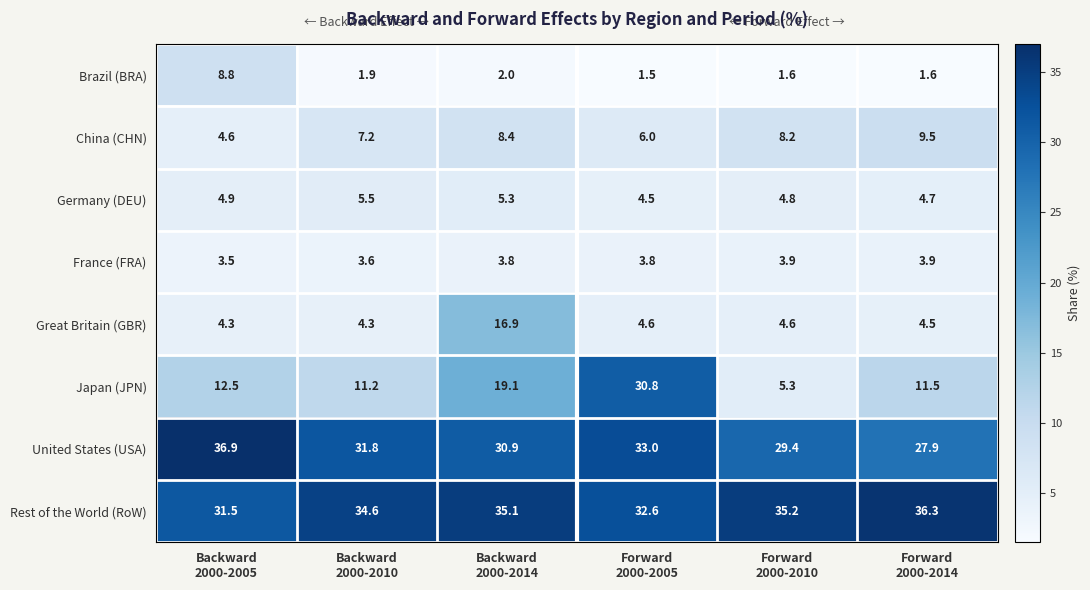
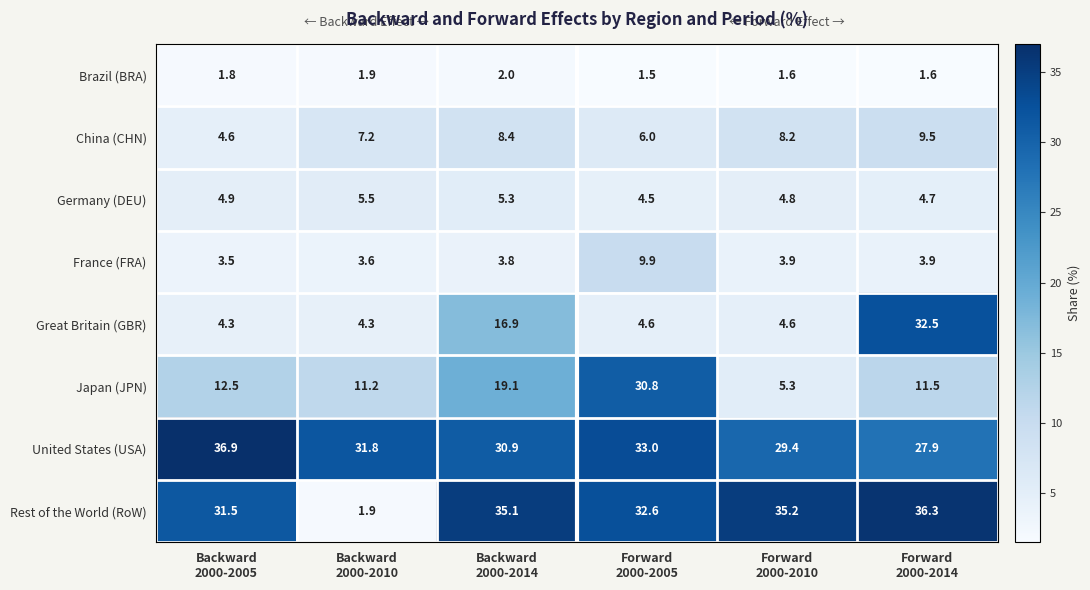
  {
    "Brazil (BRA)": {
-     "Backward 2000-2005": 8.8,
+     "Backward 2000-2005": 1.8,
      "Backward 2000-2010": 1.9,
      "Backward 2000-2014": 2.0,
      "Forward 2000-2005": 1.5,
      "Forward 2000-2010": 1.6,
      "Forward 2000-2014": 1.6
    },
    "China (CHN)": {
      "Backward 2000-2005": 4.6,
      "Backward 2000-2010": 7.2,
      "Backward 2000-2014": 8.4,
      "Forward 2000-2005": 6.0,
      "Forward 2000-2010": 8.2,
      "Forward 2000-2014": 9.5
    },
    "Germany (DEU)": {
      "Backward 2000-2005": 4.9,
      "Backward 2000-2010": 5.5,
      "Backward 2000-2014": 5.3,
      "Forward 2000-2005": 4.5,
      "Forward 2000-2010": 4.8,
      "Forward 2000-2014": 4.7
    },
    "France (FRA)": {
      "Backward 2000-2005": 3.5,
      "Backward 2000-2010": 3.6,
      "Backward 2000-2014": 3.8,
-     "Forward 2000-2005": 3.8,
+     "Forward 2000-2005": 9.9,
      "Forward 2000-2010": 3.9,
      "Forward 2000-2014": 3.9
    },
    "Great Britain (GBR)": {
      "Backward 2000-2005": 4.3,
      "Backward 2000-2010": 4.3,
      "Backward 2000-2014": 16.9,
      "Forward 2000-2005": 4.6,
      "Forward 2000-2010": 4.6,
-     "Forward 2000-2014": 4.5
+     "Forward 2000-2014": 32.5
    },
    "Japan (JPN)": {
      "Backward 2000-2005": 12.5,
      "Backward 2000-2010": 11.2,
      "Backward 2000-2014": 19.1,
      "Forward 2000-2005": 30.8,
      "Forward 2000-2010": 5.3,
      "Forward 2000-2014": 11.5
    },
    "United States (USA)": {
      "Backward 2000-2005": 36.9,
      "Backward 2000-2010": 31.8,
      "Backward 2000-2014": 30.9,
      "Forward 2000-2005": 33.0,
      "Forward 2000-2010": 29.4,
      "Forward 2000-2014": 27.9
    },
    "Rest of the World (RoW)": {
      "Backward 2000-2005": 31.5,
-     "Backward 2000-2010": 34.6,
+     "Backward 2000-2010": 1.9,
      "Backward 2000-2014": 35.1,
      "Forward 2000-2005": 32.6,
      "Forward 2000-2010": 35.2,
      "Forward 2000-2014": 36.3
    }
  }
